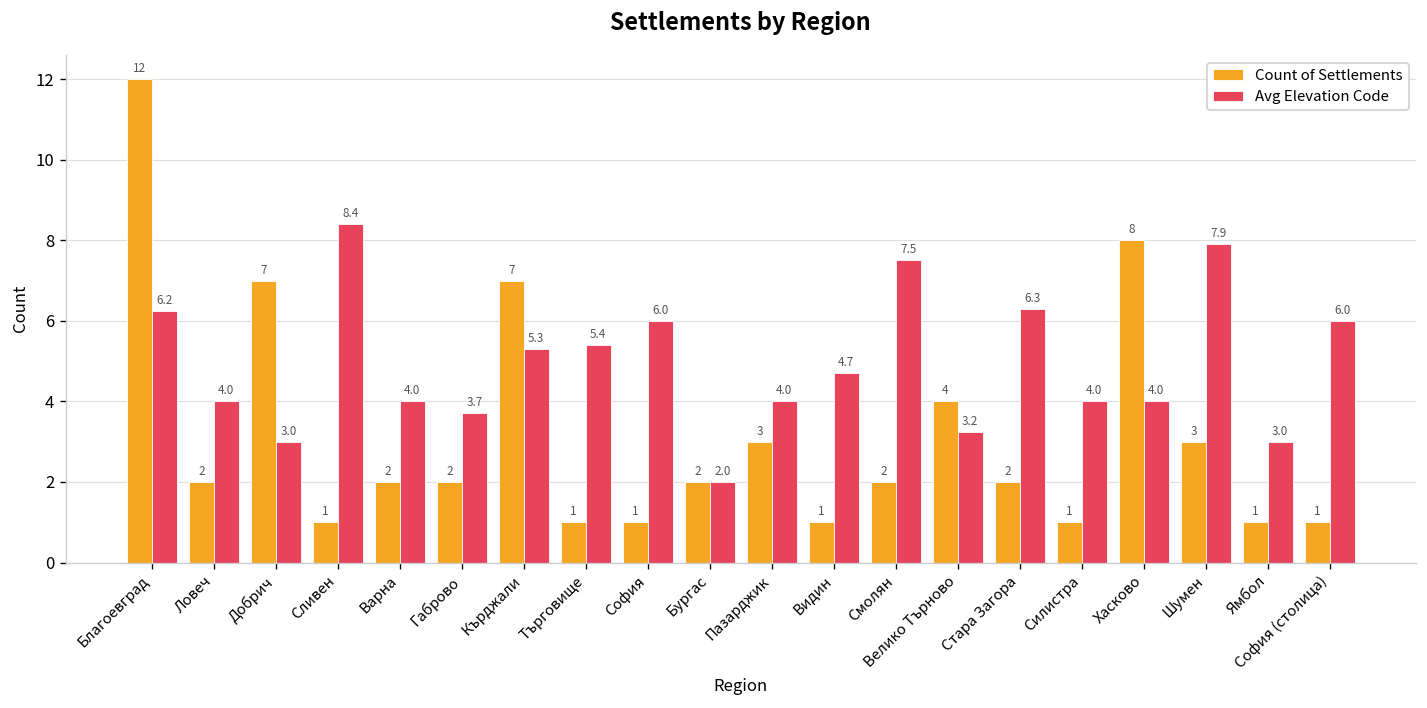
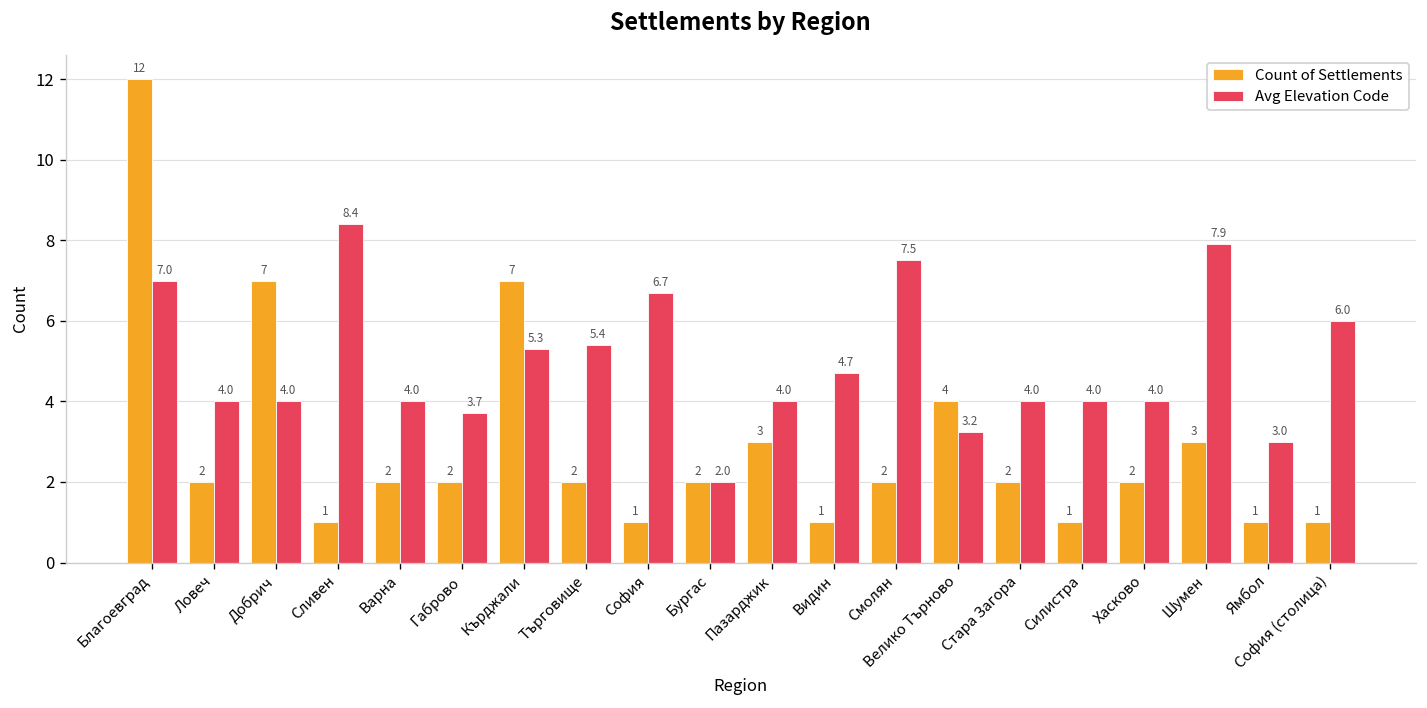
  {
    "Count of Settlements": {
      "Благоевград": 12,
      "Ловеч": 2,
      "Добрич": 7,
      "Сливен": 1,
      "Варна": 2,
      "Габрово": 2,
      "Кърджали": 7,
-     "Търговище": 1,
+     "Търговище": 2,
      "София": 1,
      "Бургас": 2,
      "Пазарджик": 3,
      "Видин": 1,
      "Смолян": 2,
      "Велико Търново": 4,
      "Стара Загора": 2,
      "Силистра": 1,
-     "Хасково": 8,
+     "Хасково": 2,
      "Шумен": 3,
      "Ямбол": 1,
      "София (столица)": 1
    },
    "Avg Elevation Code": {
-     "Благоевград": 6.2,
+     "Благоевград": 7.0,
      "Ловеч": 4.0,
-     "Добрич": 3.0,
+     "Добрич": 4.0,
      "Сливен": 8.4,
      "Варна": 4.0,
      "Габрово": 3.7,
      "Кърджали": 5.3,
      "Търговище": 5.4,
-     "София": 6.0,
+     "София": 6.7,
      "Бургас": 2.0,
      "Пазарджик": 4.0,
      "Видин": 4.7,
      "Смолян": 7.5,
      "Велико Търново": 3.2,
-     "Стара Загора": 6.3,
+     "Стара Загора": 4.0,
      "Силистра": 4.0,
      "Хасково": 4.0,
      "Шумен": 7.9,
      "Ямбол": 3.0,
      "София (столица)": 6.0
    }
  }
